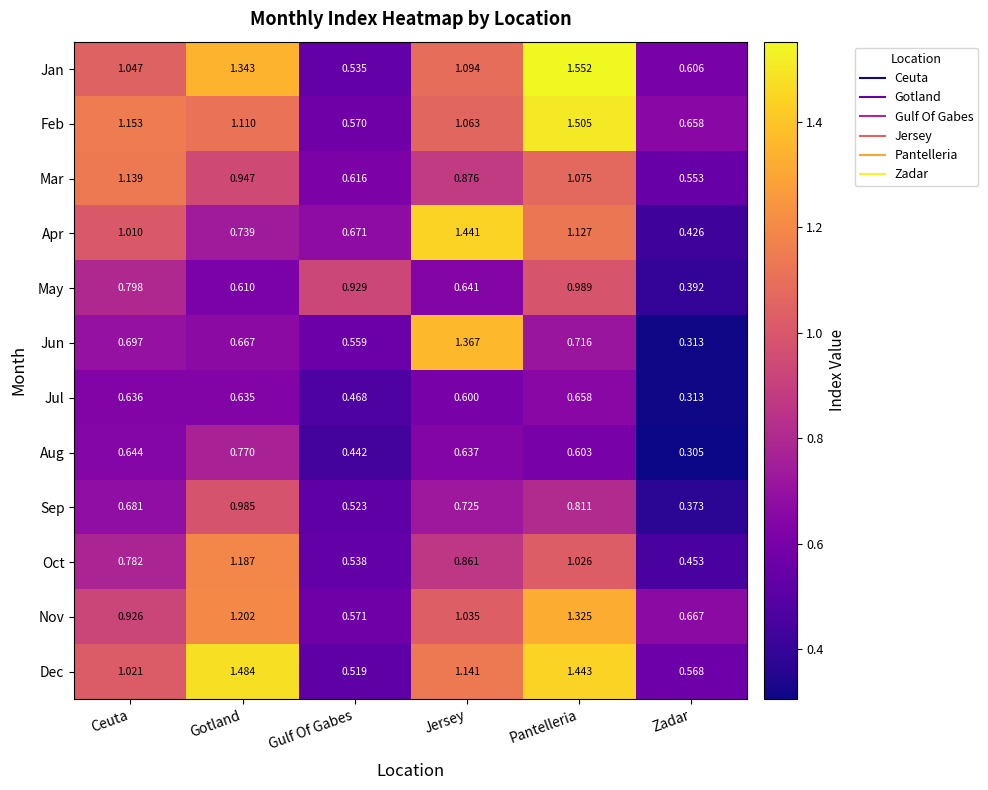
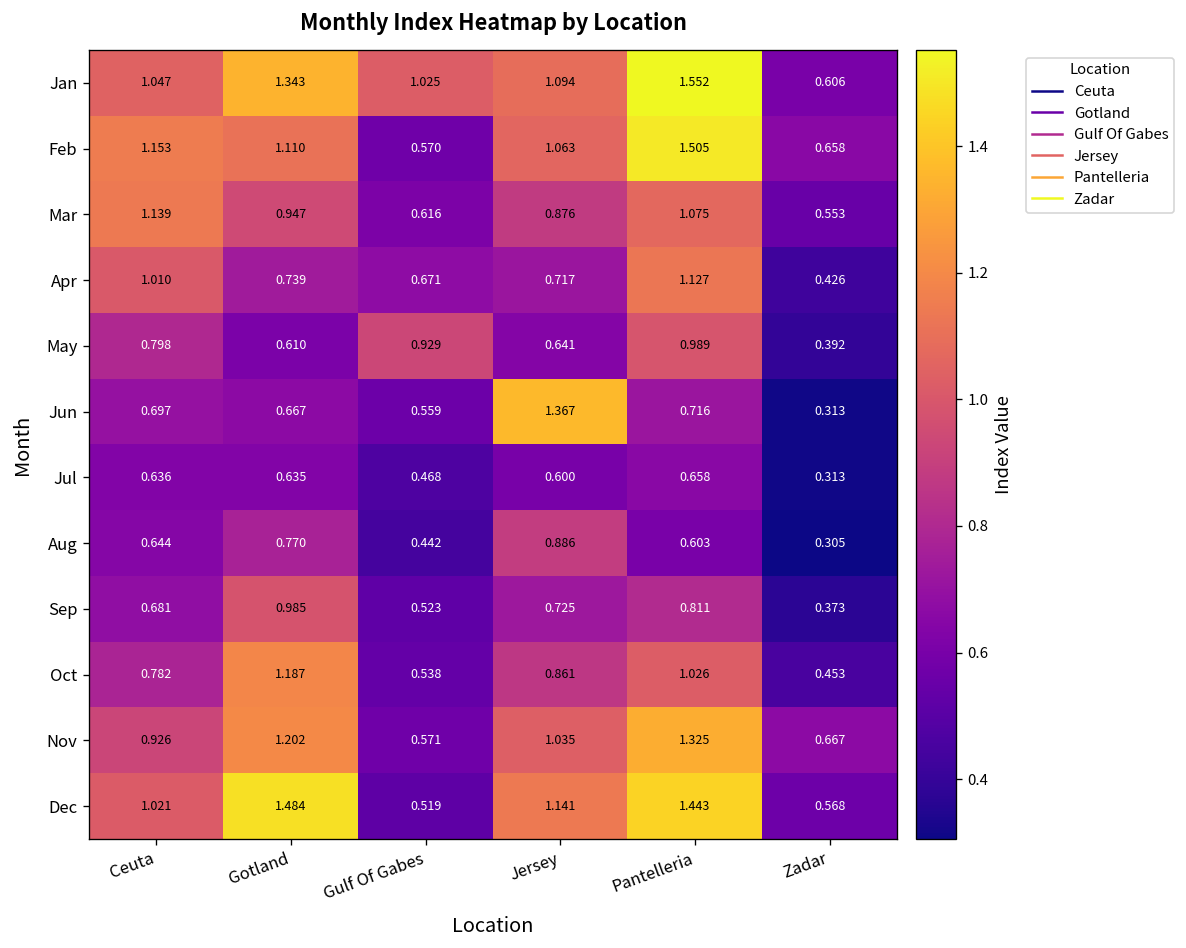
  {
    "Jan": {
      "Ceuta": 1.047,
      "Gotland": 1.343,
-     "Gulf Of Gabes": 0.535,
+     "Gulf Of Gabes": 1.025,
      "Jersey": 1.094,
      "Pantelleria": 1.552,
      "Zadar": 0.606
    },
    "Feb": {
      "Ceuta": 1.153,
      "Gotland": 1.110,
      "Gulf Of Gabes": 0.570,
      "Jersey": 1.063,
      "Pantelleria": 1.505,
      "Zadar": 0.658
    },
    "Mar": {
      "Ceuta": 1.139,
      "Gotland": 0.947,
      "Gulf Of Gabes": 0.616,
      "Jersey": 0.876,
      "Pantelleria": 1.075,
      "Zadar": 0.553
    },
    "Apr": {
      "Ceuta": 1.010,
      "Gotland": 0.739,
      "Gulf Of Gabes": 0.671,
-     "Jersey": 1.441,
+     "Jersey": 0.717,
      "Pantelleria": 1.127,
      "Zadar": 0.426
    },
    "May": {
      "Ceuta": 0.798,
      "Gotland": 0.610,
      "Gulf Of Gabes": 0.929,
      "Jersey": 0.641,
      "Pantelleria": 0.989,
      "Zadar": 0.392
    },
    "Jun": {
      "Ceuta": 0.697,
      "Gotland": 0.667,
      "Gulf Of Gabes": 0.559,
      "Jersey": 1.367,
      "Pantelleria": 0.716,
      "Zadar": 0.313
    },
    "Jul": {
      "Ceuta": 0.636,
      "Gotland": 0.635,
      "Gulf Of Gabes": 0.468,
      "Jersey": 0.600,
      "Pantelleria": 0.658,
      "Zadar": 0.313
    },
    "Aug": {
      "Ceuta": 0.644,
      "Gotland": 0.770,
      "Gulf Of Gabes": 0.442,
-     "Jersey": 0.637,
+     "Jersey": 0.886,
      "Pantelleria": 0.603,
      "Zadar": 0.305
    },
    "Sep": {
      "Ceuta": 0.681,
      "Gotland": 0.985,
      "Gulf Of Gabes": 0.523,
      "Jersey": 0.725,
      "Pantelleria": 0.811,
      "Zadar": 0.373
    },
    "Oct": {
      "Ceuta": 0.782,
      "Gotland": 1.187,
      "Gulf Of Gabes": 0.538,
      "Jersey": 0.861,
      "Pantelleria": 1.026,
      "Zadar": 0.453
    },
    "Nov": {
      "Ceuta": 0.926,
      "Gotland": 1.202,
      "Gulf Of Gabes": 0.571,
      "Jersey": 1.035,
      "Pantelleria": 1.325,
      "Zadar": 0.667
    },
    "Dec": {
      "Ceuta": 1.021,
      "Gotland": 1.484,
      "Gulf Of Gabes": 0.519,
      "Jersey": 1.141,
      "Pantelleria": 1.443,
      "Zadar": 0.568
    }
  }
